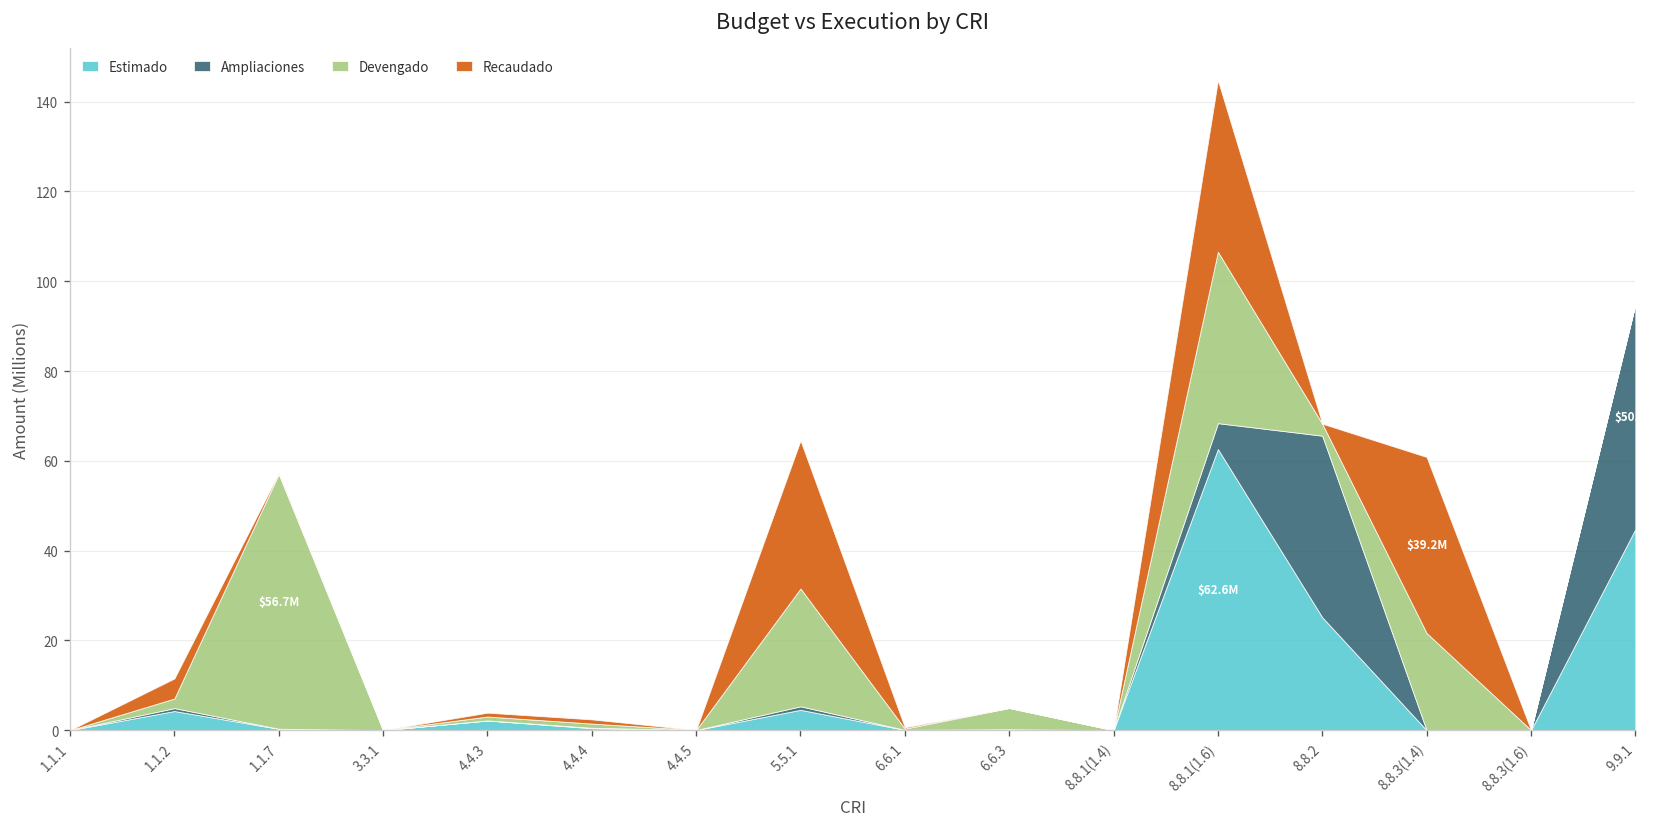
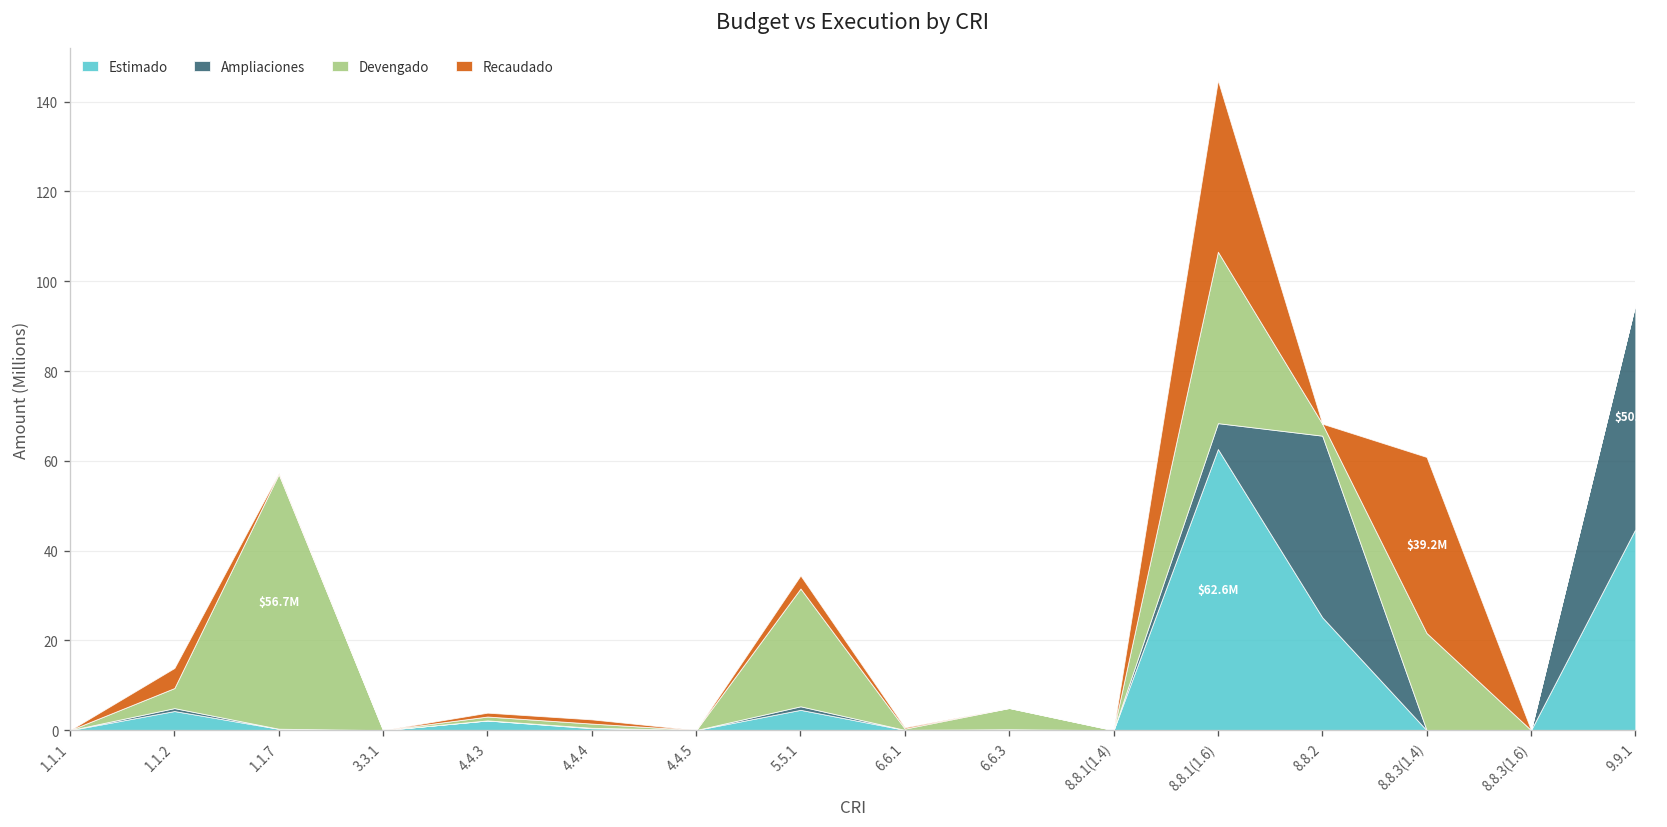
  {
    "Estimado": {
      "5.5.1": 5,
      "8.8.1(1.6)": 63,
      "8.8.2": 25,
      "9.9.1": 45
    },
    "Ampliaciones": {
      "5.5.1": 1,
      "8.8.1(1.6)": 6,
      "8.8.2": 40
    },
    "Devengado": {
-     "1.1.2": 2,
+     "1.1.2": 4,
      "4.4.3": 1,
      "4.4.4": 1,
      "5.5.1": 26,
      "8.8.1(1.6)": 38,
      "8.8.3(1.4)": 22
    },
    "Recaudado": {
      "1.1.2": 4,
      "4.4.3": 1,
      "4.4.4": 1,
-     "5.5.1": 33,
+     "5.5.1": 3,
      "8.8.1(1.6)": 38,
      "8.8.3(1.4)": 39
    }
  }
